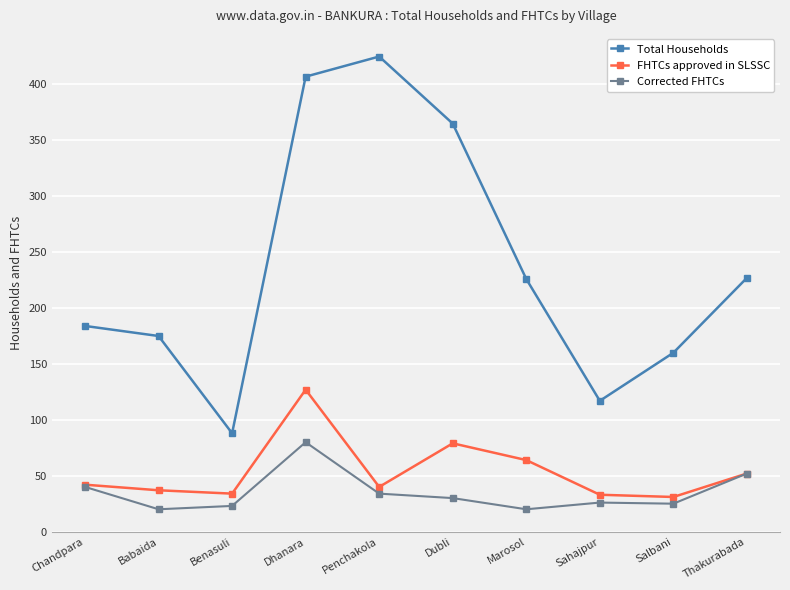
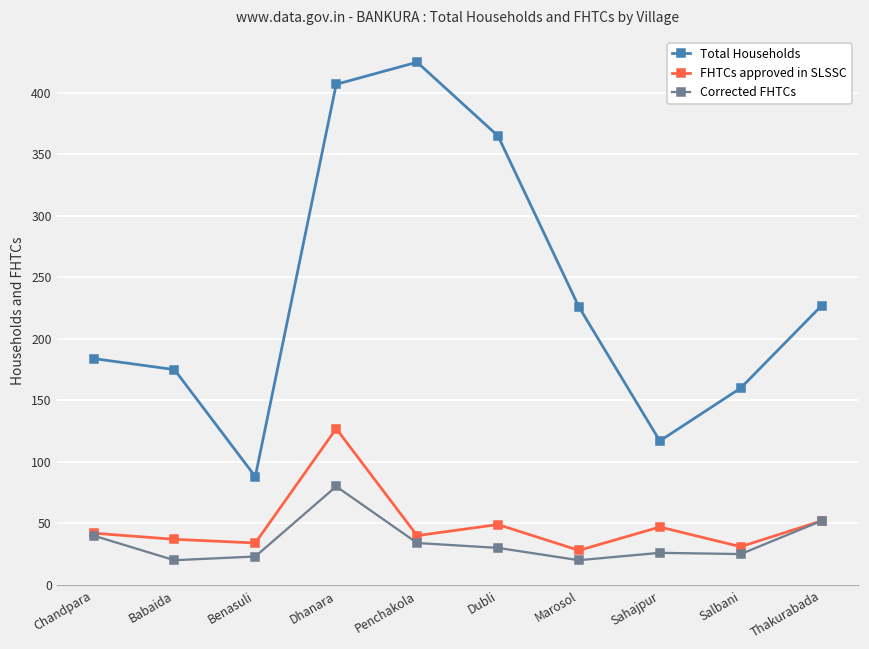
  {
    "FHTCs approved in SLSSC": {
      "Babaida": 37,
      "Benasuli": 34,
      "Dhanara": 127,
      "Penchakola": 40,
-     "Dubli": 79,
-     "Marosol": 64,
-     "Sahajpur": 33,
+     "Dubli": 49,
+     "Marosol": 28,
+     "Sahajpur": 47,
      "Salbani": 31
    }
  }
